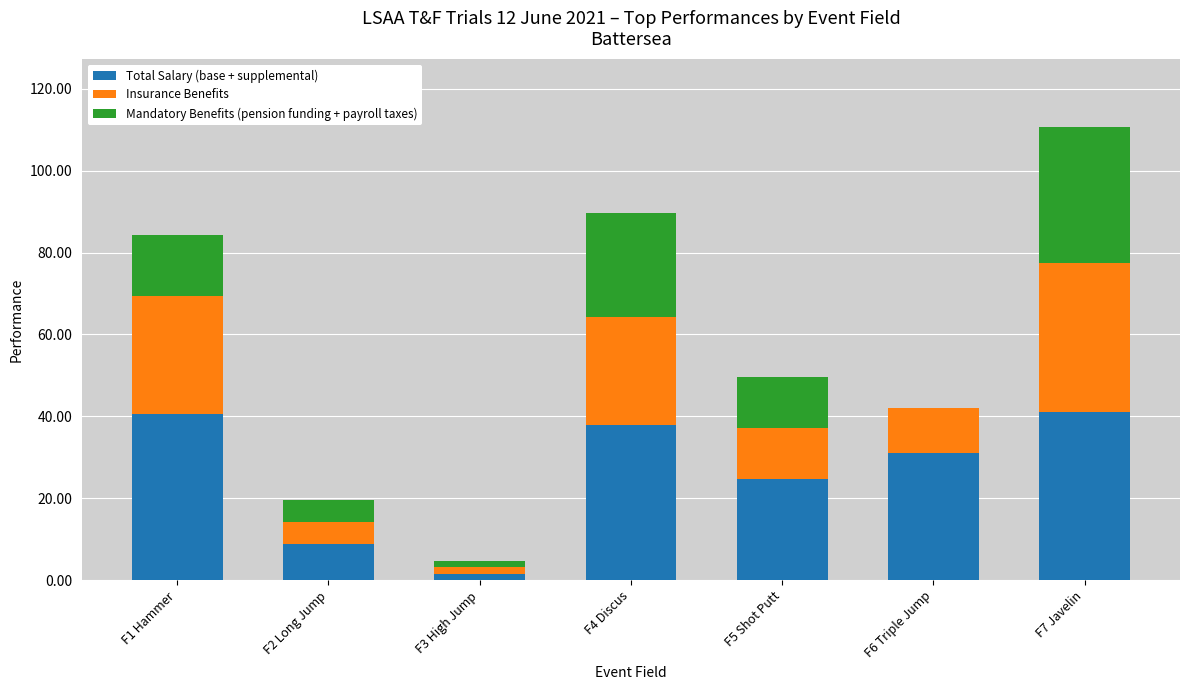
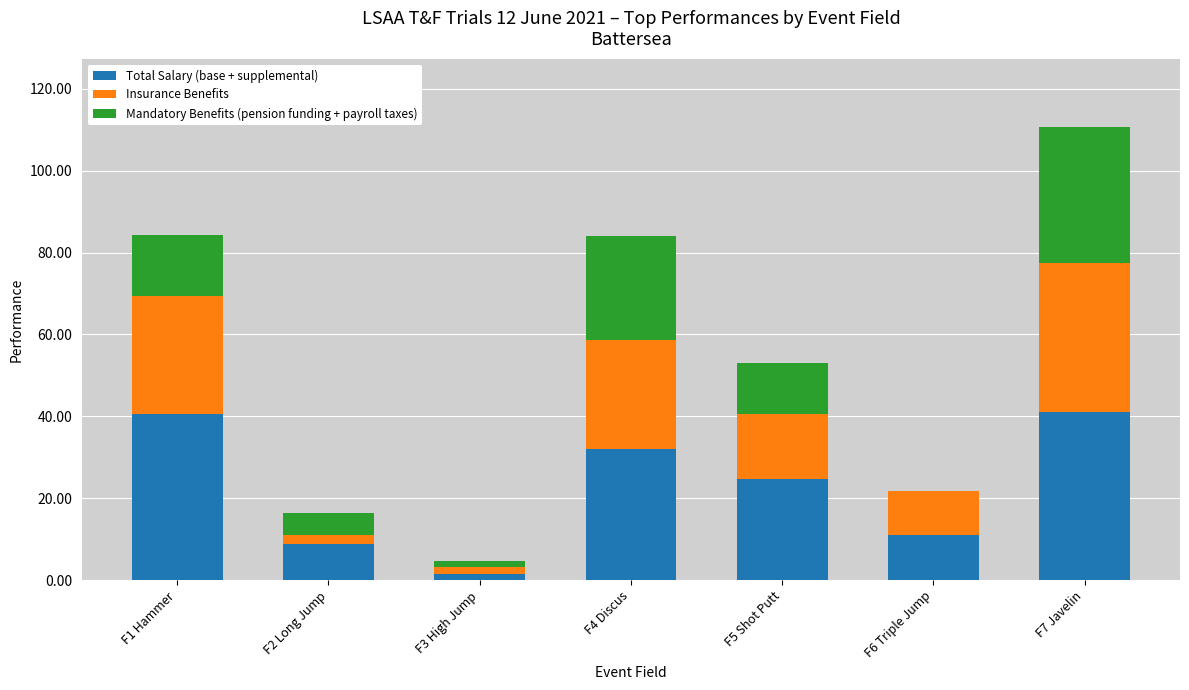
  {
    "Total Salary (base + supplemental)": {
      "F1 Hammer": 41,
      "F2 Long Jump": 9,
      "F3 High Jump": 2,
-     "F4 Discus": 38,
+     "F4 Discus": 32,
      "F5 Shot Putt": 25,
-     "F6 Triple Jump": 31,
+     "F6 Triple Jump": 11,
      "F7 Javelin": 41
    },
    "Insurance Benefits": {
      "F1 Hammer": 29,
-     "F2 Long Jump": 5,
+     "F2 Long Jump": 2,
      "F3 High Jump": 2,
      "F4 Discus": 27,
-     "F5 Shot Putt": 13,
+     "F5 Shot Putt": 16,
      "F6 Triple Jump": 11,
      "F7 Javelin": 36
    },
    "Mandatory Benefits (pension funding + payroll taxes)": {
      "F1 Hammer": 15,
      "F2 Long Jump": 5,
      "F3 High Jump": 1,
      "F4 Discus": 25,
      "F5 Shot Putt": 12,
      "F6 Triple Jump": 0,
      "F7 Javelin": 33
    }
  }
